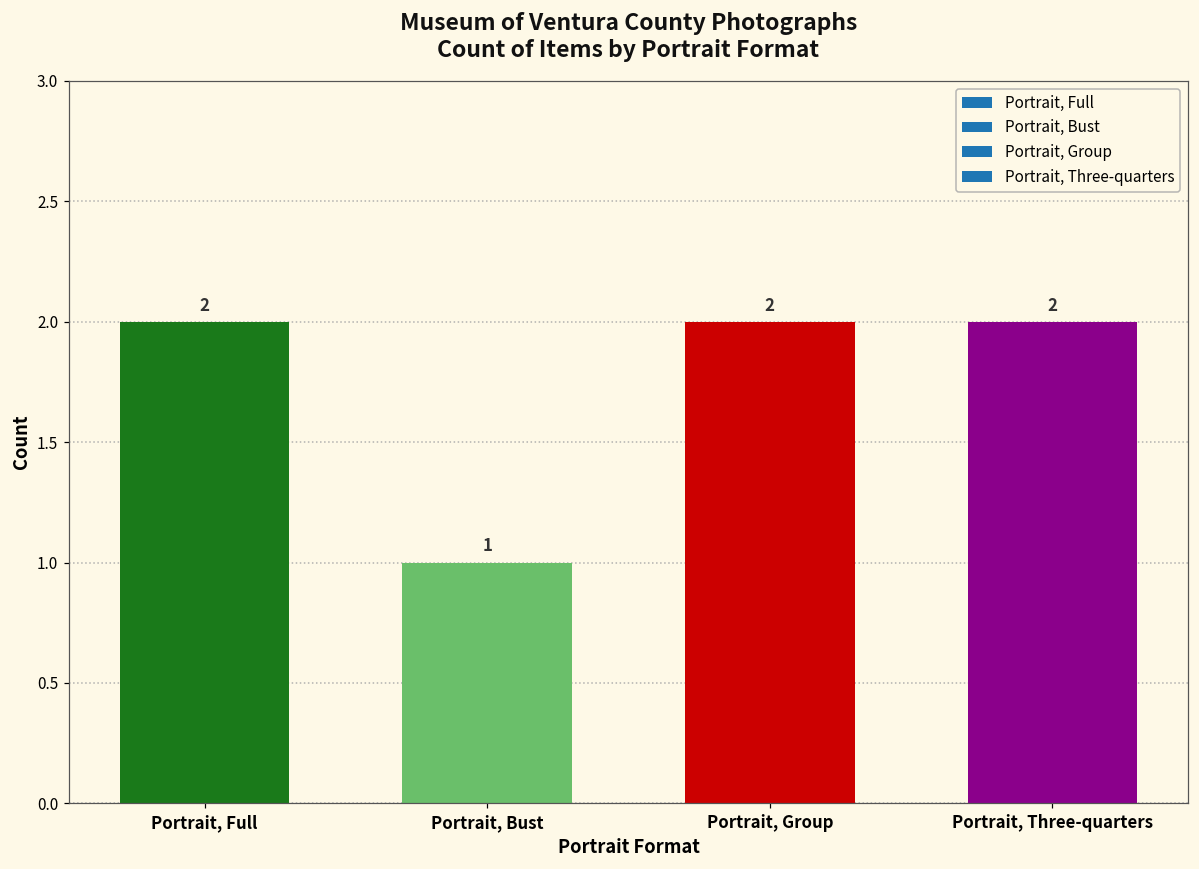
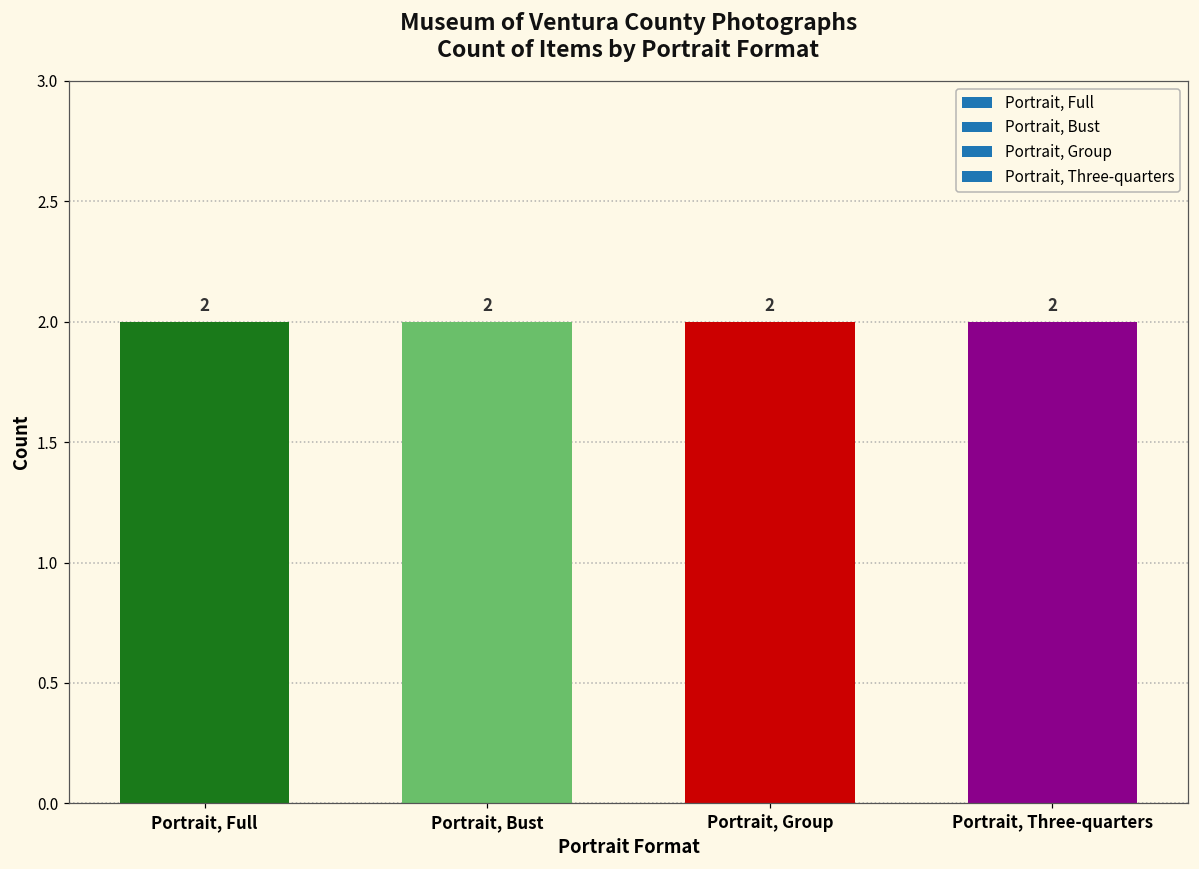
  {
    "Portrait, Full": 2,
-   "Portrait, Bust": 1,
+   "Portrait, Bust": 2,
    "Portrait, Group": 2,
    "Portrait, Three-quarters": 2
  }
